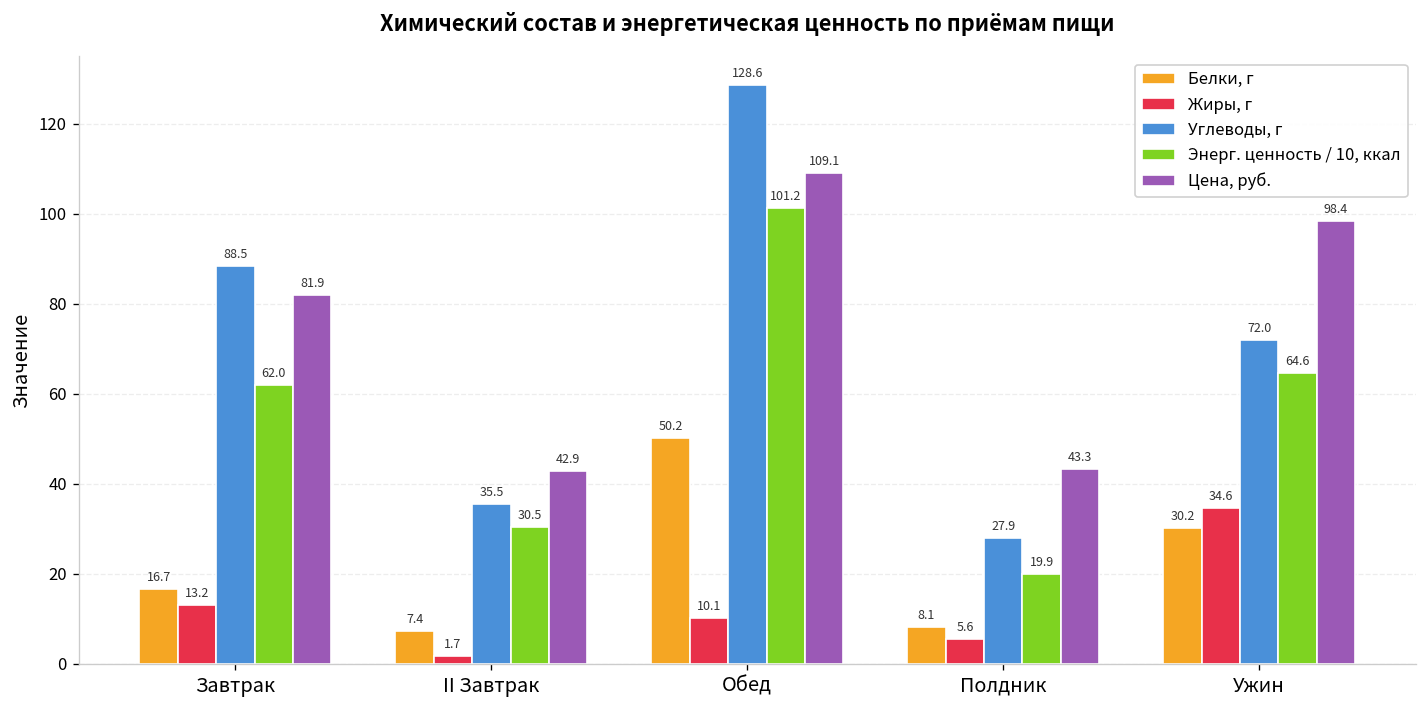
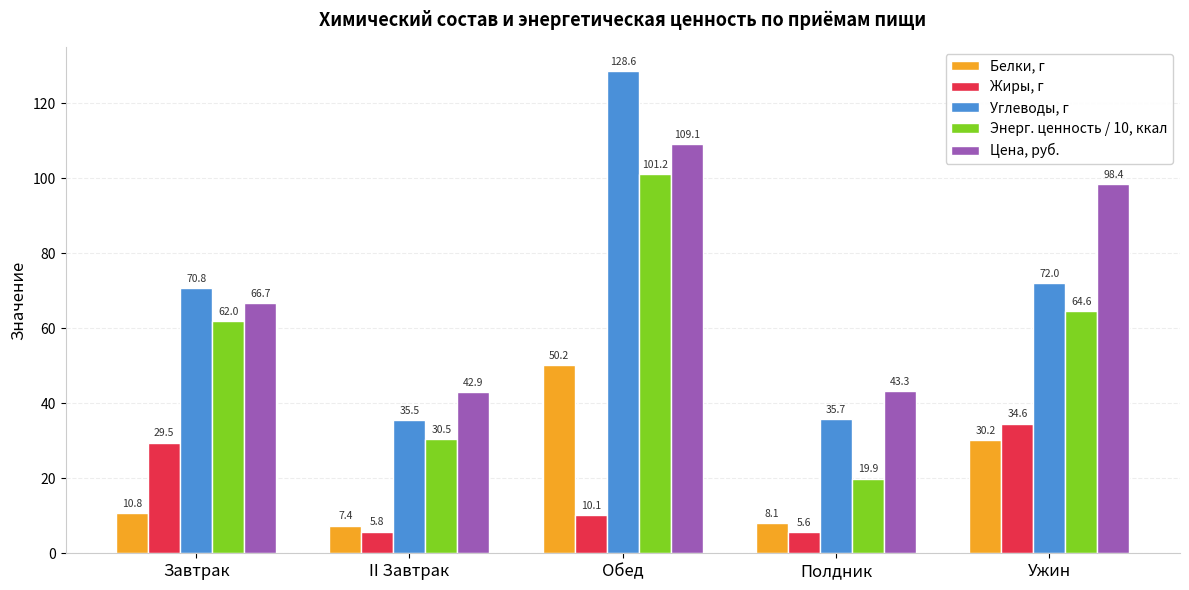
  {
    "Белки, г": {
-     "Завтрак": 16.7,
+     "Завтрак": 10.8,
      "II Завтрак": 7.4,
      "Обед": 50.2,
      "Полдник": 8.1,
      "Ужин": 30.2
    },
    "Жиры, г": {
-     "Завтрак": 13.2,
-     "II Завтрак": 1.7,
+     "Завтрак": 29.5,
+     "II Завтрак": 5.8,
      "Обед": 10.1,
      "Полдник": 5.6,
      "Ужин": 34.6
    },
    "Углеводы, г": {
-     "Завтрак": 88.5,
+     "Завтрак": 70.8,
      "II Завтрак": 35.5,
      "Обед": 128.6,
-     "Полдник": 27.9,
+     "Полдник": 35.7,
      "Ужин": 72.0
    },
    "Энерг. ценность / 10, ккал": {
      "Завтрак": 62.0,
      "II Завтрак": 30.5,
      "Обед": 101.2,
      "Полдник": 19.9,
      "Ужин": 64.6
    },
    "Цена, руб.": {
-     "Завтрак": 81.9,
+     "Завтрак": 66.7,
      "II Завтрак": 42.9,
      "Обед": 109.1,
      "Полдник": 43.3,
      "Ужин": 98.4
    }
  }
